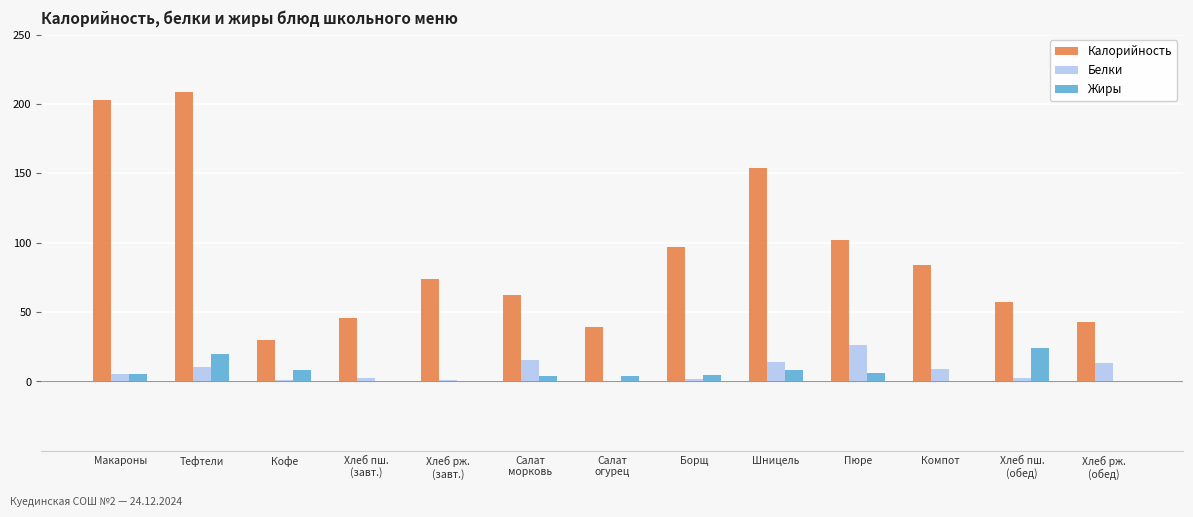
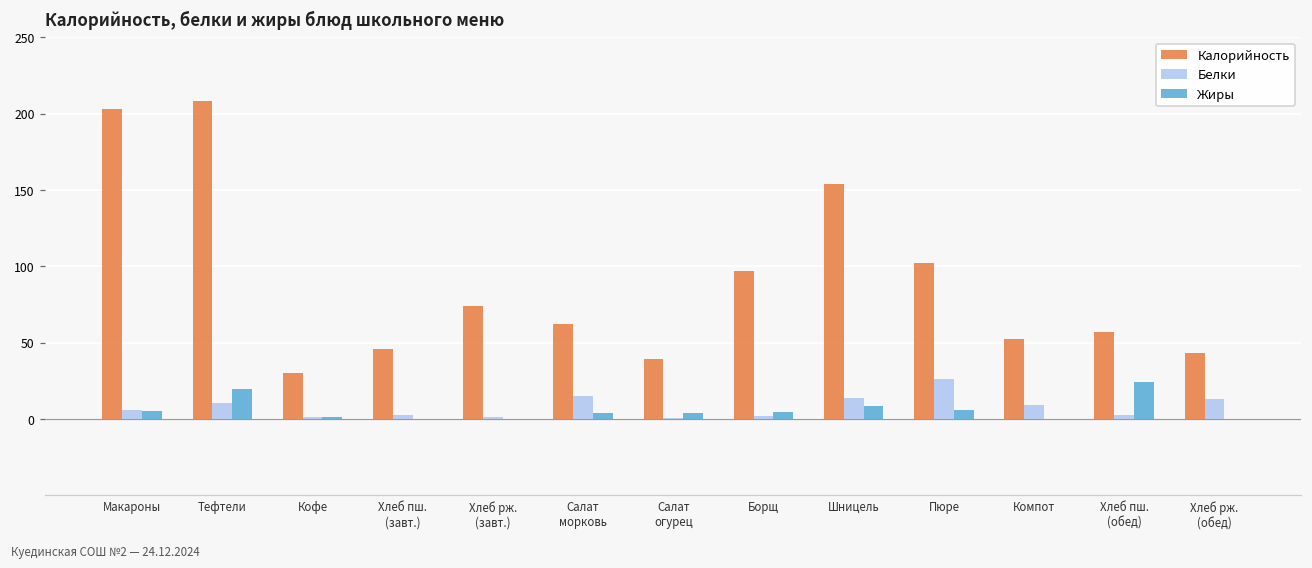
  {
    "Калорийность": {
      "Макароны": 203,
      "Тефтели": 208,
      "Кофе": 30,
      "Хлеб пш. (завт.)": 46,
      "Хлеб рж. (завт.)": 74,
      "Салат морковь": 62,
      "Салат огурец": 39,
      "Борщ": 97,
      "Шницель": 154,
      "Пюре": 102,
-     "Компот": 84,
+     "Компот": 52,
      "Хлеб пш. (обед)": 57,
      "Хлеб рж. (обед)": 43
    },
    "Белки": {
      "Макароны": 6,
      "Тефтели": 11,
      "Хлеб пш. (завт.)": 2,
      "Салат морковь": 15,
      "Шницель": 14,
      "Пюре": 26,
      "Компот": 9,
      "Хлеб пш. (обед)": 2,
      "Хлеб рж. (обед)": 13
    },
    "Жиры": {
      "Макароны": 5,
      "Тефтели": 19,
-     "Кофе": 8,
+     "Кофе": 1,
      "Салат морковь": 4,
      "Салат огурец": 4,
      "Борщ": 4,
      "Шницель": 9,
      "Пюре": 6,
      "Хлеб пш. (обед)": 24
    }
  }
